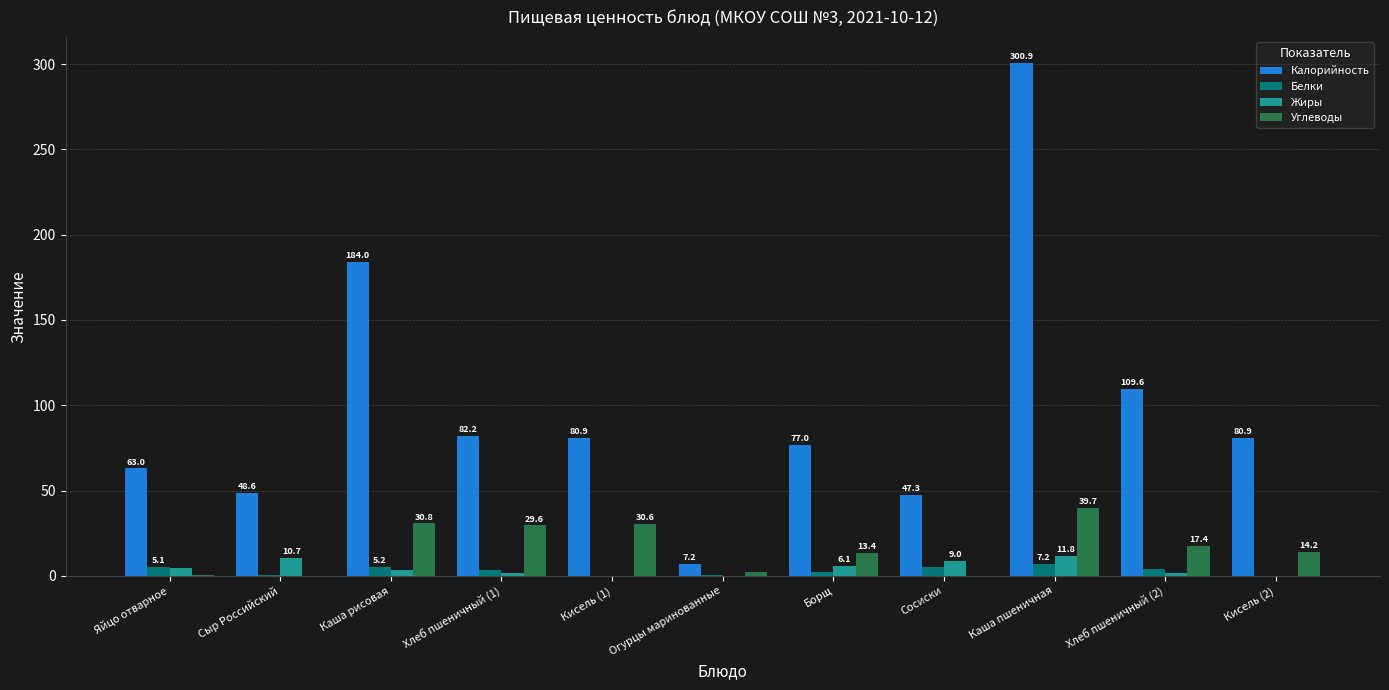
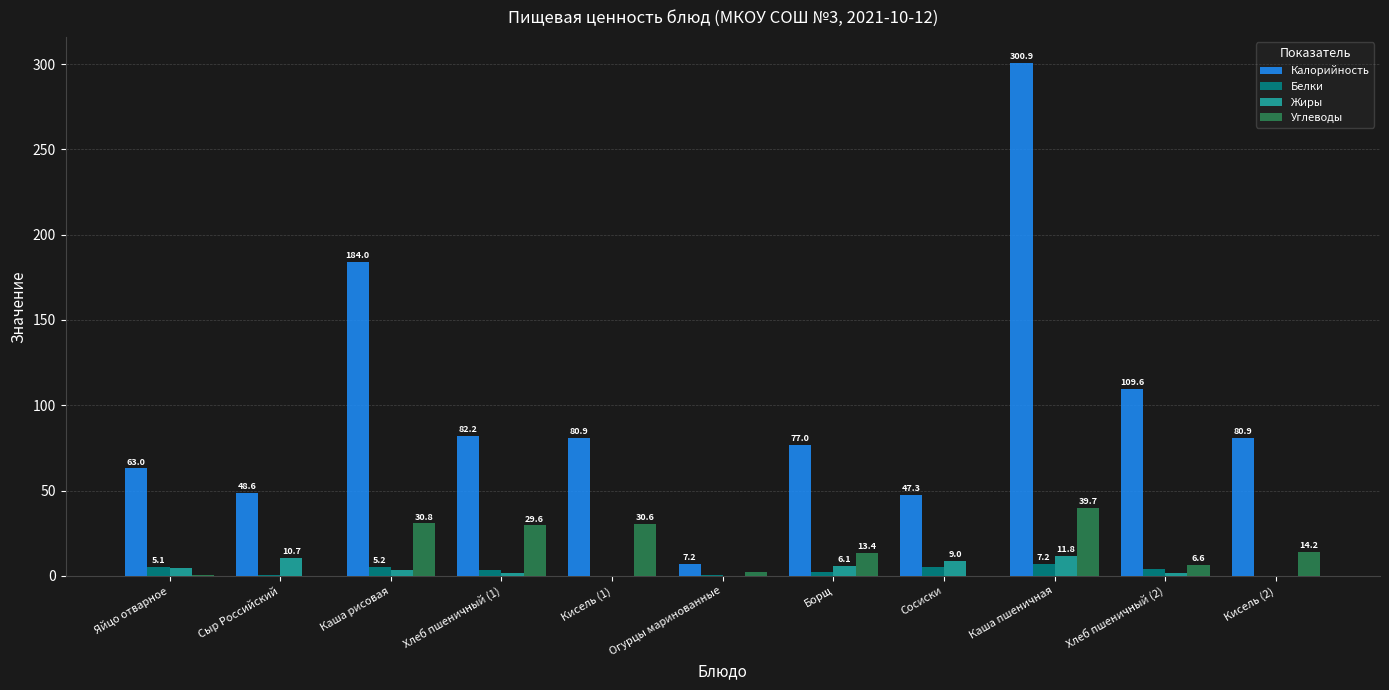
  {
    "Калорийность": {
      "Яйцо отварное": 63.0,
      "Сыр Российский": 48.6,
      "Каша рисовая": 184.0,
      "Хлеб пшеничный (1)": 82.2,
      "Кисель (1)": 80.9,
      "Огурцы маринованные": 7.2,
      "Борщ": 77.0,
      "Сосиски": 47.3,
      "Каша пшеничная": 300.9,
      "Хлеб пшеничный (2)": 109.6,
      "Кисель (2)": 80.9
    },
    "Углеводы": {
      "Каша рисовая": 30.8,
      "Хлеб пшеничный (1)": 29.6,
      "Кисель (1)": 30.6,
      "Борщ": 13.4,
      "Каша пшеничная": 39.7,
-     "Хлеб пшеничный (2)": 17.4,
+     "Хлеб пшеничный (2)": 6.6,
      "Кисель (2)": 14.2
    }
  }
